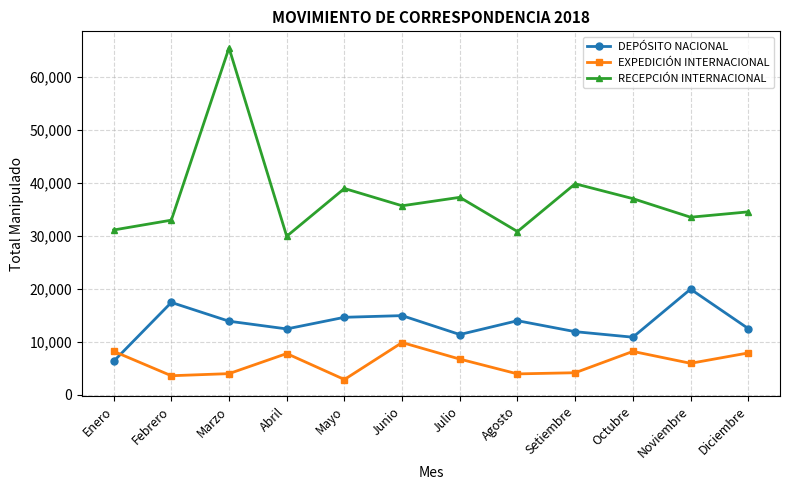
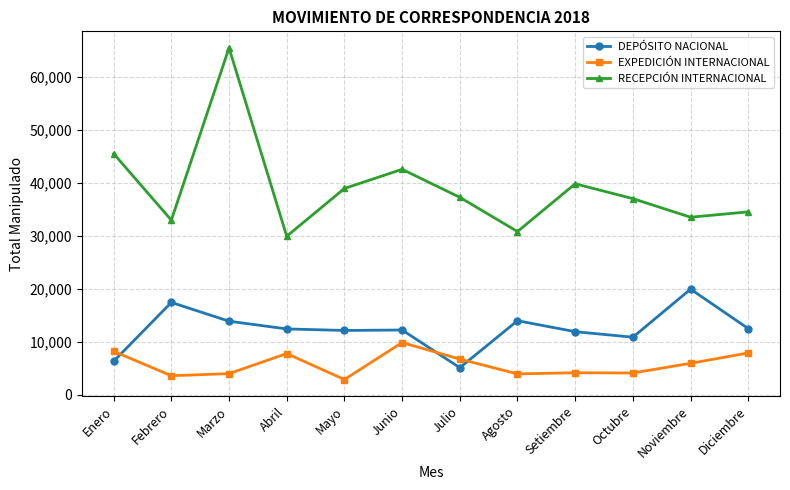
  {
    "DEPÓSITO NACIONAL": {
      "Enero": "6,000",
      "Febrero": "17,000",
      "Marzo": "14,000",
      "Abril": "12,000",
-     "Mayo": "15,000",
-     "Junio": "15,000",
-     "Julio": "11,000",
+     "Mayo": "12,000",
+     "Junio": "12,000",
+     "Julio": "5,000",
      "Agosto": "14,000",
      "Setiembre": "12,000",
      "Octubre": "11,000",
      "Noviembre": "20,000",
      "Diciembre": "13,000"
    },
    "EXPEDICIÓN INTERNACIONAL": {
      "Enero": "8,000",
      "Febrero": "4,000",
      "Marzo": "4,000",
      "Abril": "8,000",
      "Mayo": "3,000",
      "Junio": "10,000",
      "Julio": "7,000",
      "Agosto": "4,000",
      "Setiembre": "4,000",
-     "Octubre": "8,000",
+     "Octubre": "4,000",
      "Noviembre": "6,000",
      "Diciembre": "8,000"
    },
    "RECEPCIÓN INTERNACIONAL": {
-     "Enero": "31,000",
+     "Enero": "46,000",
      "Febrero": "33,000",
      "Marzo": "65,000",
      "Abril": "30,000",
      "Mayo": "39,000",
-     "Junio": "36,000",
+     "Junio": "43,000",
      "Julio": "37,000",
      "Agosto": "31,000",
      "Setiembre": "40,000",
      "Octubre": "37,000",
      "Noviembre": "34,000",
      "Diciembre": "35,000"
    }
  }
